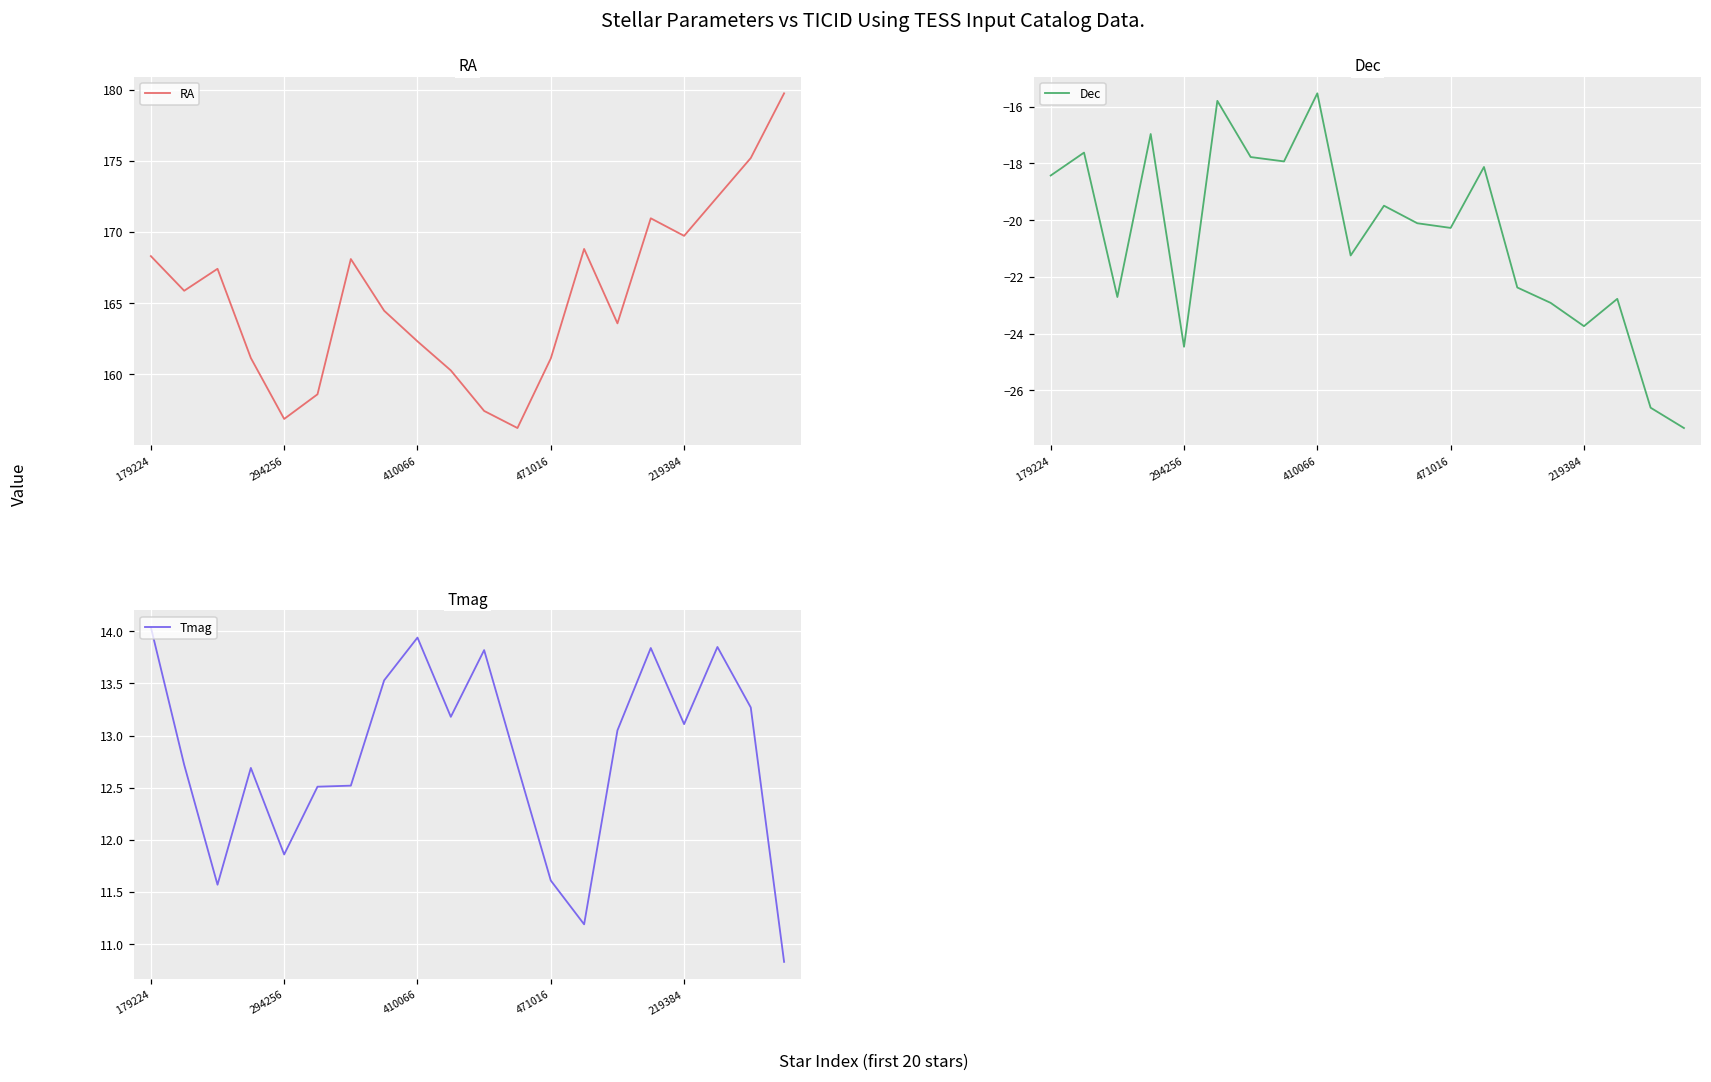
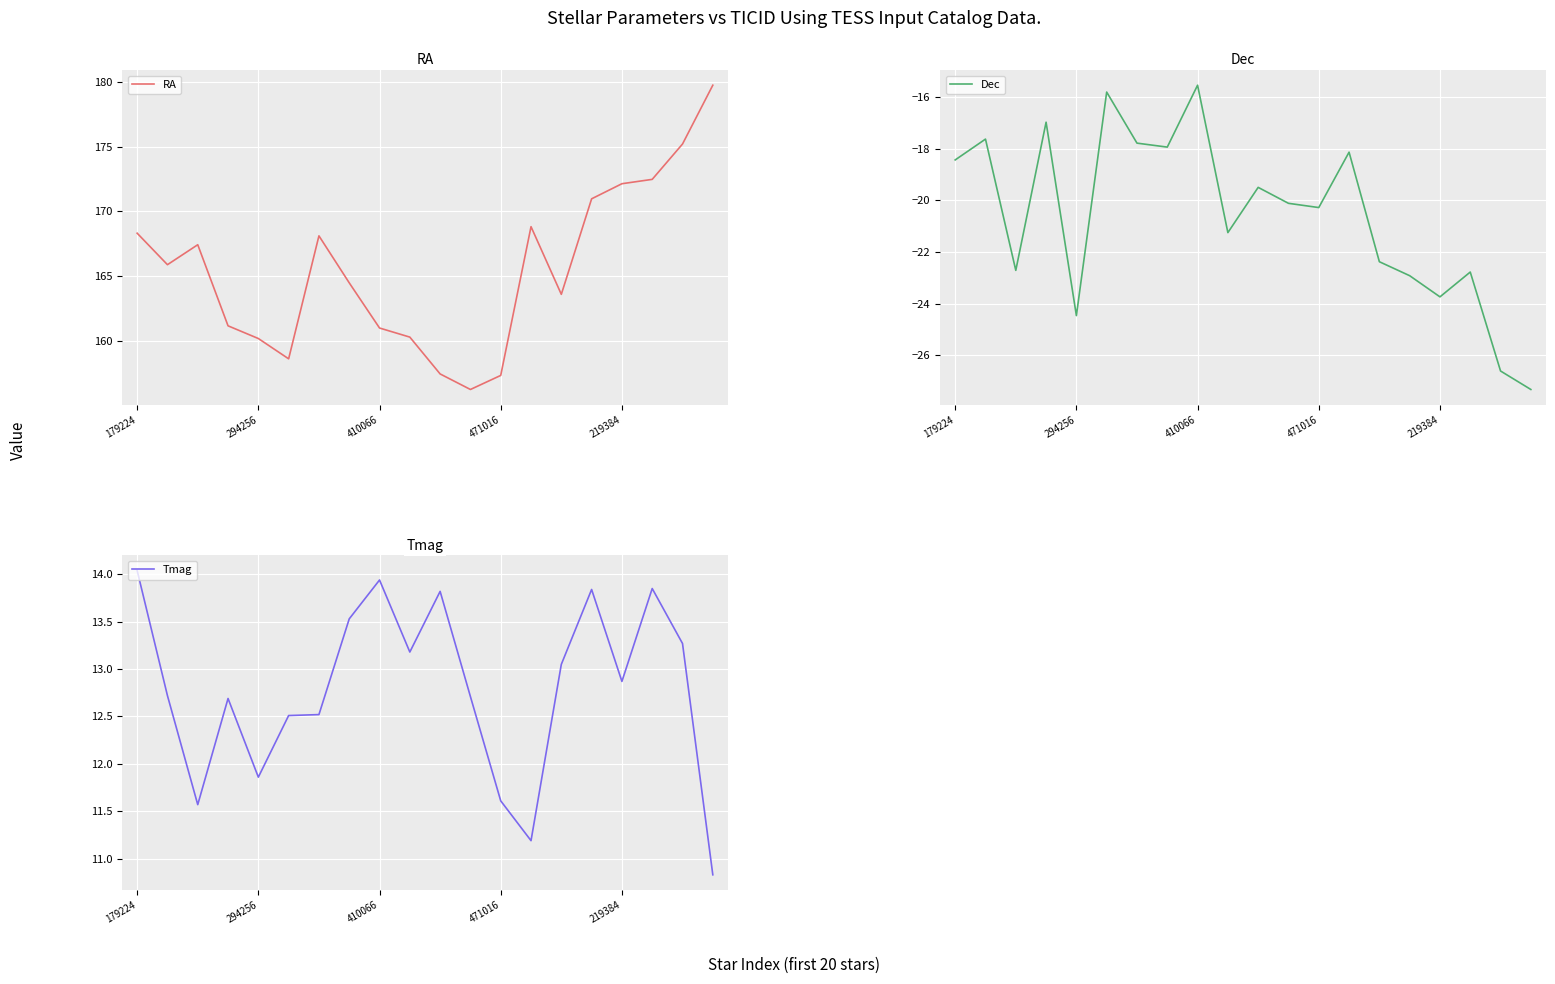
  {
    "RA": {
      "179224": 168.3,
-     "294256": 156.9,
-     "410066": 162.3,
-     "471016": 161.1,
-     "219384": 169.7
+     "294256": 160.2,
+     "410066": 161.0,
+     "471016": 157.3,
+     "219384": 172.1
    },
    "Dec": {
      "179224": -18.4,
      "294256": -24.5,
      "410066": -15.5,
      "471016": -20.3,
      "219384": -23.7
    },
    "Tmag": {
      "294256": 11.9,
      "410066": 13.9,
      "471016": 11.6,
-     "219384": 13.1
+     "219384": 12.9
    }
  }
